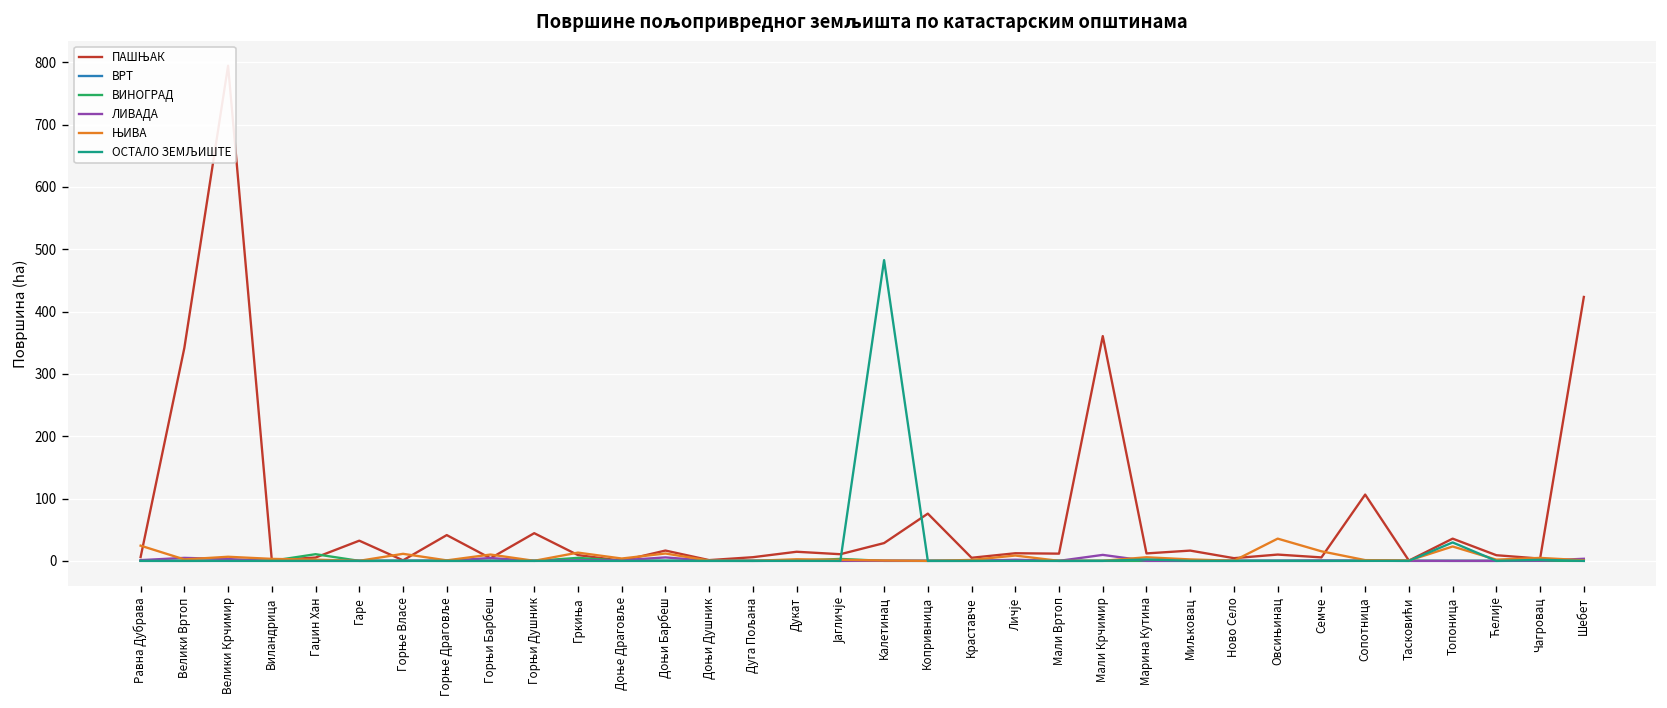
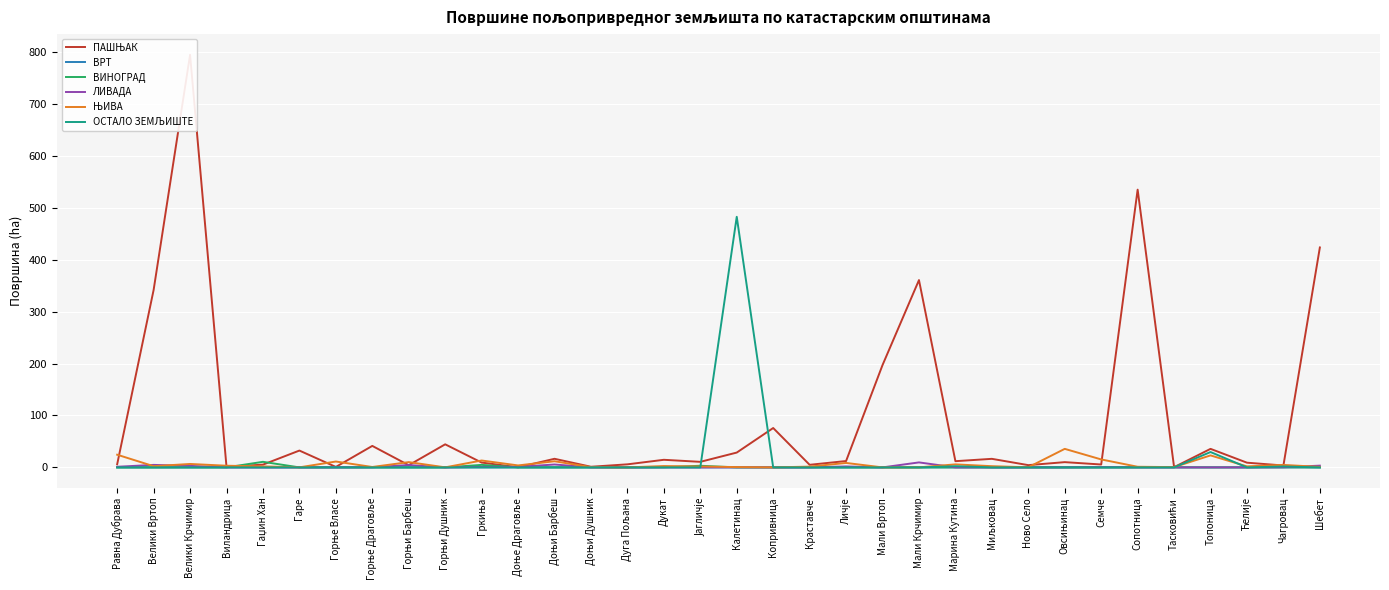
  {
    "ПАШЊАК": {
      "Равна Дубрава": 10,
      "Велики Вртоп": 340,
      "Гаре": 30,
      "Горње Драговље": 40,
      "Горњи Душник": 40,
      "Дуга Пољана": 10,
      "Дукат": 10,
      "Јагличје": 10,
      "Калетинац": 30,
      "Копривница": 80,
-     "Мали Вртоп": 10,
+     "Мали Вртоп": 200,
      "Мали Крчимир": 360,
      "Марина Кутина": 10,
      "Миљковац": 20,
      "Овсињинац": 10,
      "Семче": 10,
-     "Сопотница": 110,
+     "Сопотница": 530,
      "Топоница": 40,
      "Ћелије": 10,
      "Шебет": 420
    },
    "ЛИВАДА": {
      "Доњи Барбеш": 10,
      "Мали Крчимир": 10
    },
    "ЊИВА": {
      "Равна Дубрава": 20,
      "Горње Власе": 10,
      "Горњи Барбеш": 10,
      "Овсињинац": 40,
      "Семче": 20,
      "Топоница": 20
    }
  }
